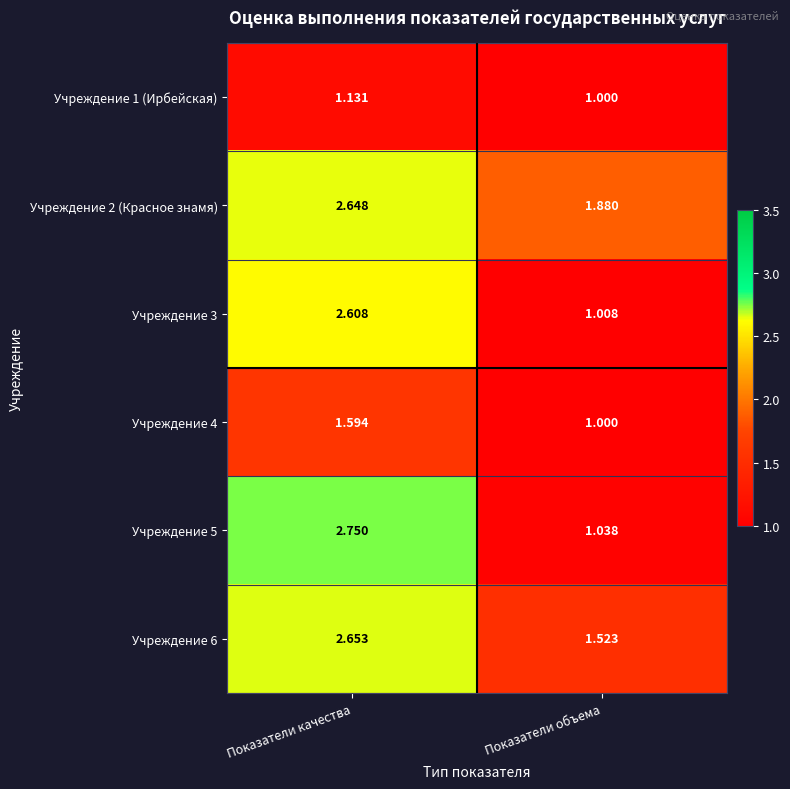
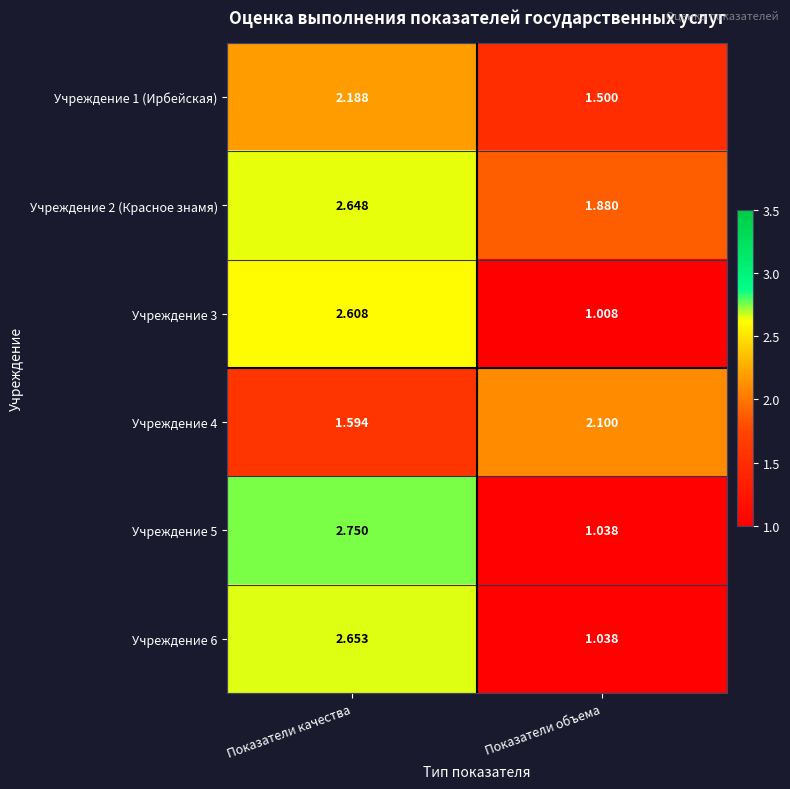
  {
    "Учреждение 1 (Ирбейская)": {
-     "Показатели качества": 1.131,
-     "Показатели объема": 1.000
+     "Показатели качества": 2.188,
+     "Показатели объема": 1.500
    },
    "Учреждение 2 (Красное знамя)": {
      "Показатели качества": 2.648,
      "Показатели объема": 1.880
    },
    "Учреждение 3": {
      "Показатели качества": 2.608,
      "Показатели объема": 1.008
    },
    "Учреждение 4": {
      "Показатели качества": 1.594,
-     "Показатели объема": 1.000
+     "Показатели объема": 2.100
    },
    "Учреждение 5": {
      "Показатели качества": 2.750,
      "Показатели объема": 1.038
    },
    "Учреждение 6": {
      "Показатели качества": 2.653,
-     "Показатели объема": 1.523
+     "Показатели объема": 1.038
    }
  }
